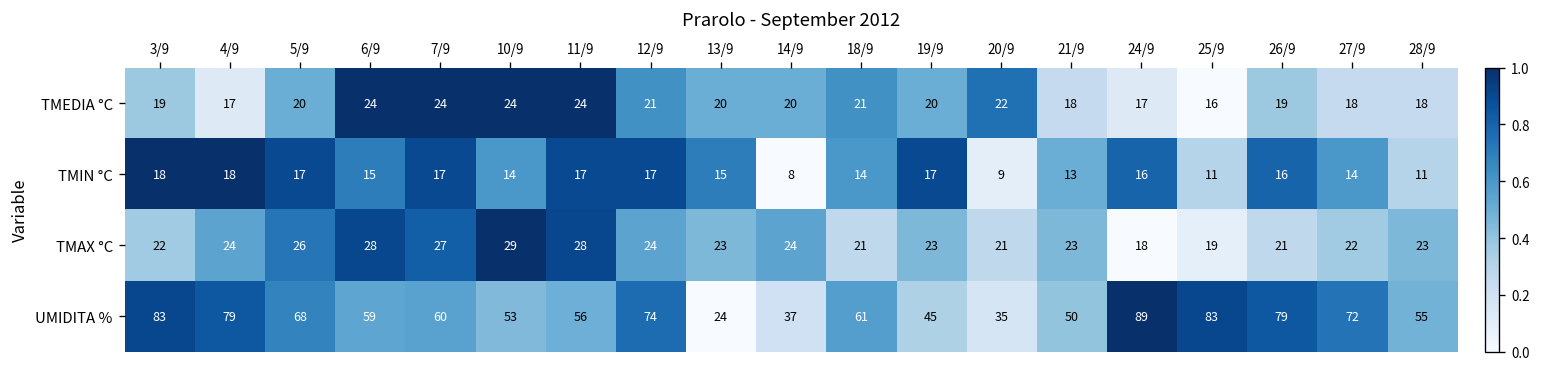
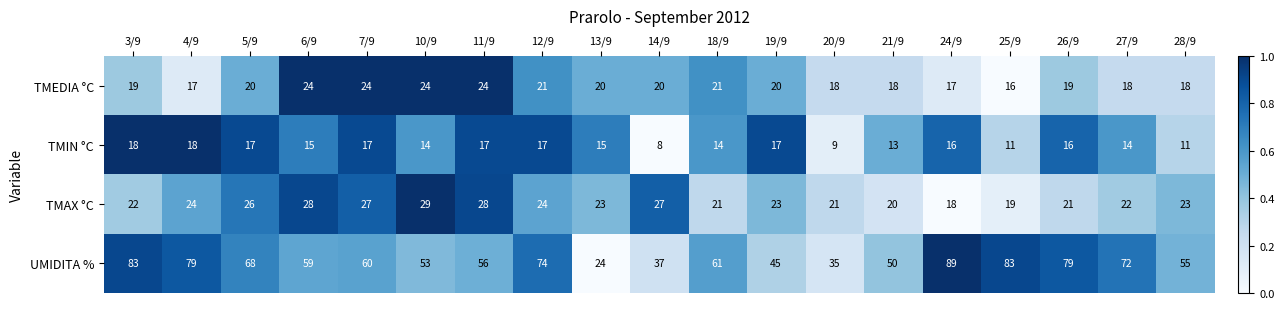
  {
    "TMEDIA °C": {
      "3/9": 19,
      "4/9": 17,
      "5/9": 20,
      "6/9": 24,
      "7/9": 24,
      "10/9": 24,
      "11/9": 24,
      "12/9": 21,
      "13/9": 20,
      "14/9": 20,
      "18/9": 21,
      "19/9": 20,
-     "20/9": 22,
+     "20/9": 18,
      "21/9": 18,
      "24/9": 17,
      "25/9": 16,
      "26/9": 19,
      "27/9": 18,
      "28/9": 18
    },
    "TMIN °C": {
      "3/9": 18,
      "4/9": 18,
      "5/9": 17,
      "6/9": 15,
      "7/9": 17,
      "10/9": 14,
      "11/9": 17,
      "12/9": 17,
      "13/9": 15,
      "14/9": 8,
      "18/9": 14,
      "19/9": 17,
      "20/9": 9,
      "21/9": 13,
      "24/9": 16,
      "25/9": 11,
      "26/9": 16,
      "27/9": 14,
      "28/9": 11
    },
    "TMAX °C": {
      "3/9": 22,
      "4/9": 24,
      "5/9": 26,
      "6/9": 28,
      "7/9": 27,
      "10/9": 29,
      "11/9": 28,
      "12/9": 24,
      "13/9": 23,
-     "14/9": 24,
+     "14/9": 27,
      "18/9": 21,
      "19/9": 23,
      "20/9": 21,
-     "21/9": 23,
+     "21/9": 20,
      "24/9": 18,
      "25/9": 19,
      "26/9": 21,
      "27/9": 22,
      "28/9": 23
    },
    "UMIDITA %": {
      "3/9": 83,
      "4/9": 79,
      "5/9": 68,
      "6/9": 59,
      "7/9": 60,
      "10/9": 53,
      "11/9": 56,
      "12/9": 74,
      "13/9": 24,
      "14/9": 37,
      "18/9": 61,
      "19/9": 45,
      "20/9": 35,
      "21/9": 50,
      "24/9": 89,
      "25/9": 83,
      "26/9": 79,
      "27/9": 72,
      "28/9": 55
    }
  }
